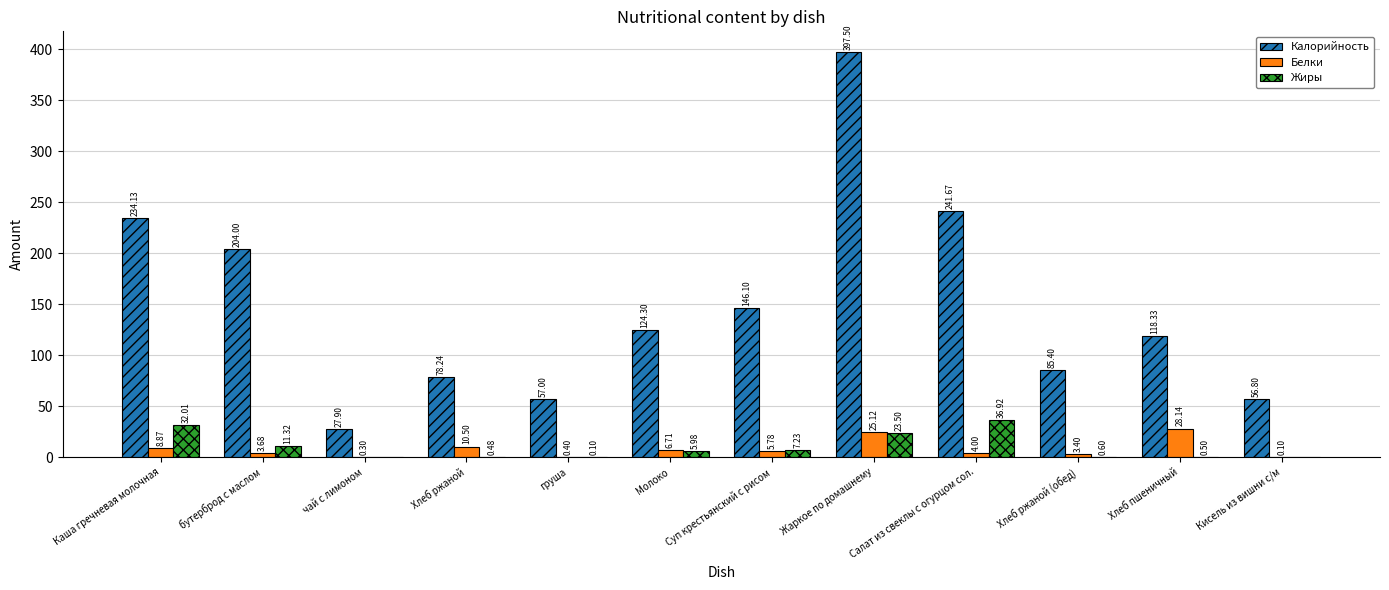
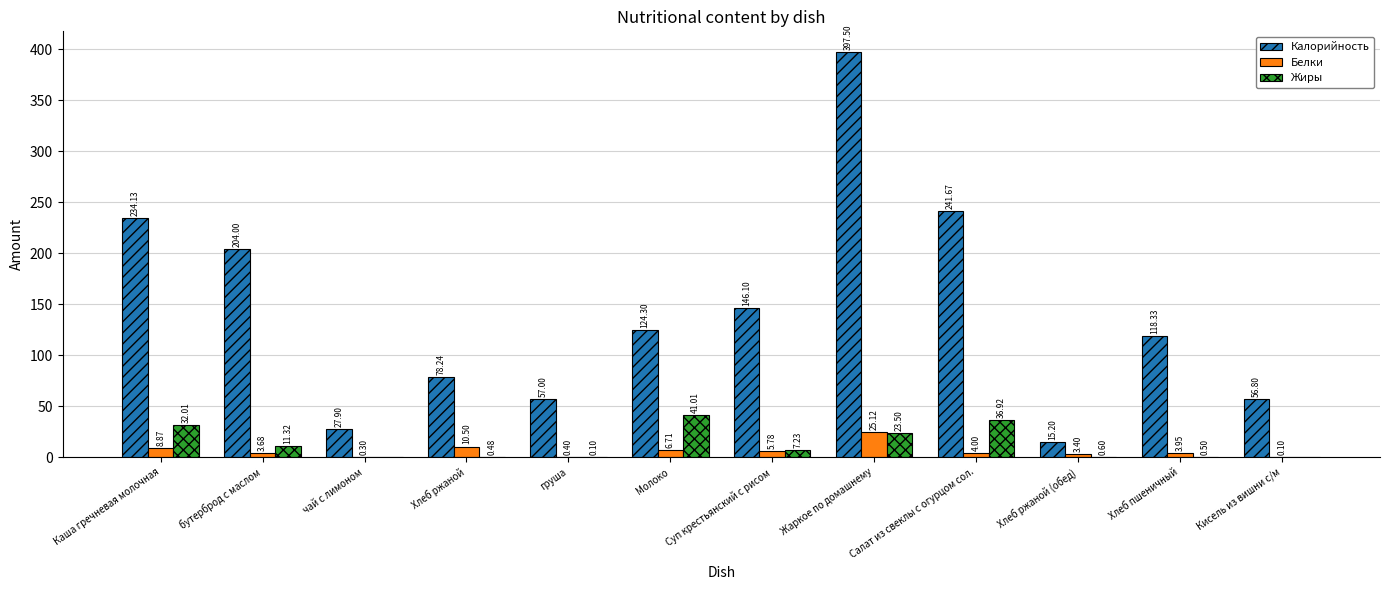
  {
    "Калорийность": {
      "Каша гречневая молочная": 234.13,
      "бутерброд с маслом": 204.00,
      "чай с лимоном": 27.90,
      "Хлеб ржаной": 78.24,
      "груша": 57.00,
      "Молоко": 124.30,
      "Суп крестьянский с рисом": 146.10,
      "Жаркое по домашнему": 397.50,
      "Салат из свеклы с огурцом сол.": 241.67,
-     "Хлеб ржаной (обед)": 85.40,
+     "Хлеб ржаной (обед)": 15.20,
      "Хлеб пшеничный": 118.33,
      "Кисель из вишни с/м": 56.80
    },
    "Белки": {
      "Каша гречневая молочная": 8.87,
      "бутерброд с маслом": 3.68,
      "чай с лимоном": 0.30,
      "Хлеб ржаной": 10.50,
      "груша": 0.40,
      "Молоко": 6.71,
      "Суп крестьянский с рисом": 5.78,
      "Жаркое по домашнему": 25.12,
      "Салат из свеклы с огурцом сол.": 4.00,
      "Хлеб ржаной (обед)": 3.40,
-     "Хлеб пшеничный": 28.14,
+     "Хлеб пшеничный": 3.95,
      "Кисель из вишни с/м": 0.10
    },
    "Жиры": {
      "Каша гречневая молочная": 32.01,
      "бутерброд с маслом": 11.32,
      "Хлеб ржаной": 0.48,
      "груша": 0.10,
-     "Молоко": 5.98,
+     "Молоко": 41.01,
      "Суп крестьянский с рисом": 7.23,
      "Жаркое по домашнему": 23.50,
      "Салат из свеклы с огурцом сол.": 36.92,
      "Хлеб ржаной (обед)": 0.60,
      "Хлеб пшеничный": 0.50
    }
  }
